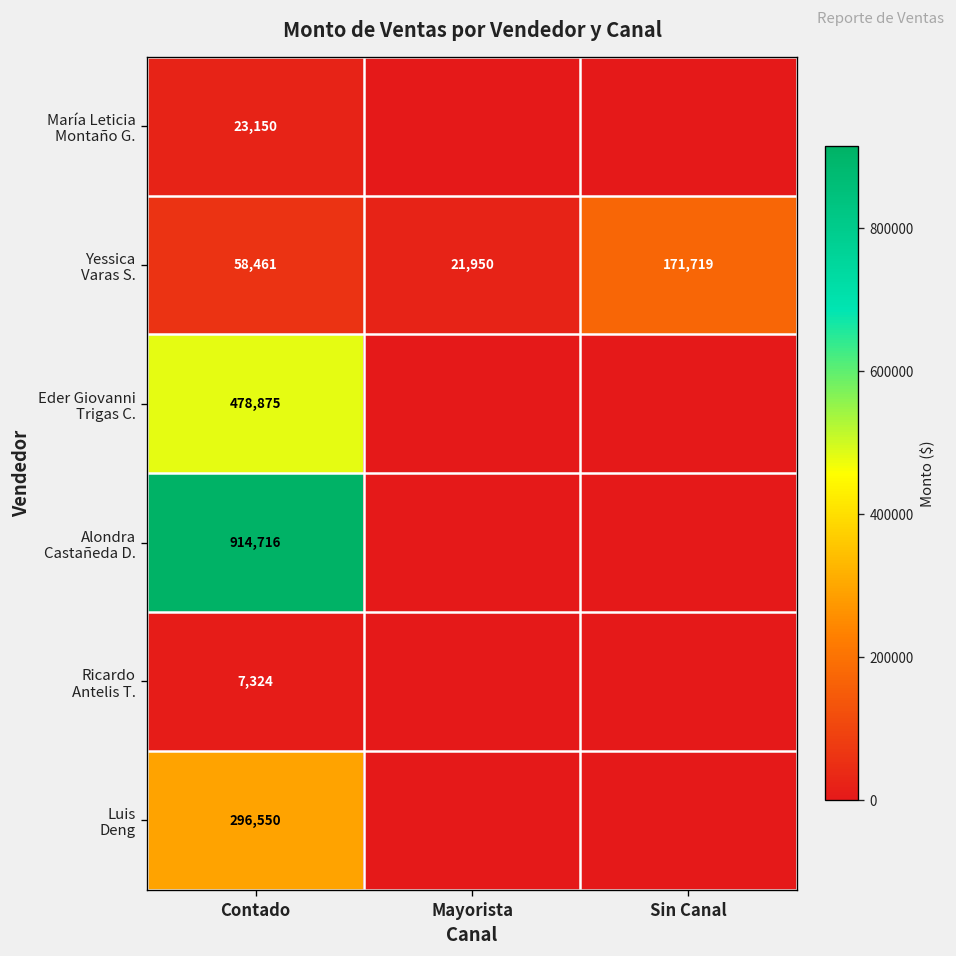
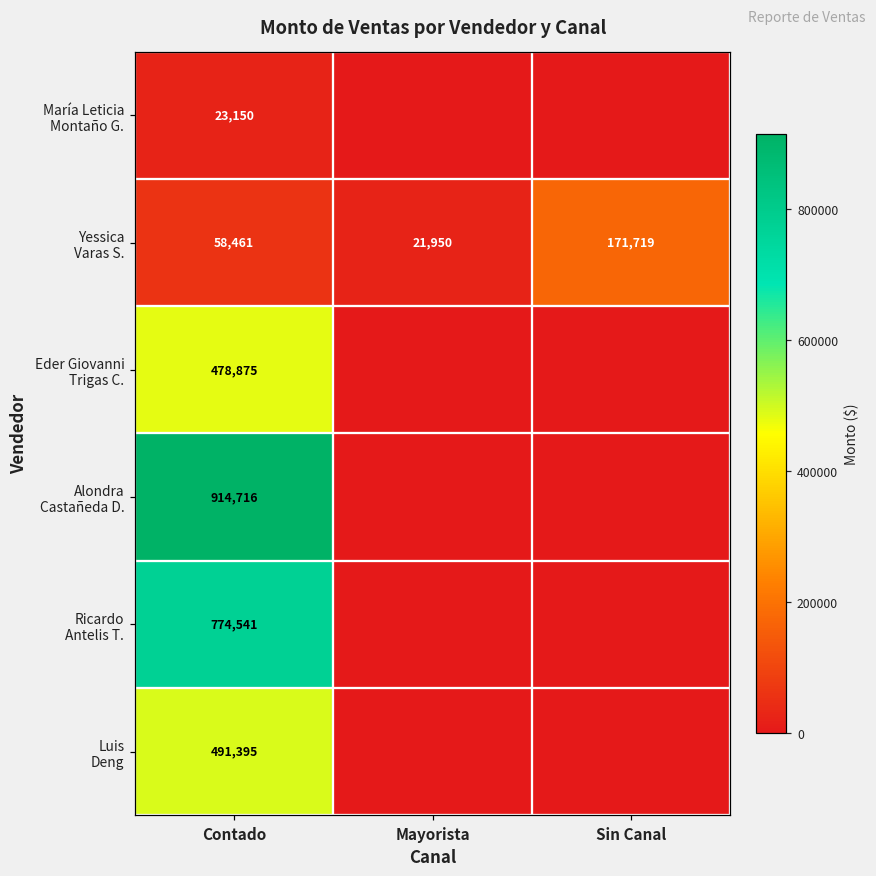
  {
    "María Leticia Montaño G.": {
      "Contado": "23,150"
    },
    "Yessica Varas S.": {
      "Contado": "58,461",
      "Mayorista": "21,950",
      "Sin Canal": "171,719"
    },
    "Eder Giovanni Trigas C.": {
      "Contado": "478,875"
    },
    "Alondra Castañeda D.": {
      "Contado": "914,716"
    },
    "Ricardo Antelis T.": {
-     "Contado": "7,324"
+     "Contado": "774,541"
    },
    "Luis Deng": {
-     "Contado": "296,550"
+     "Contado": "491,395"
    }
  }
